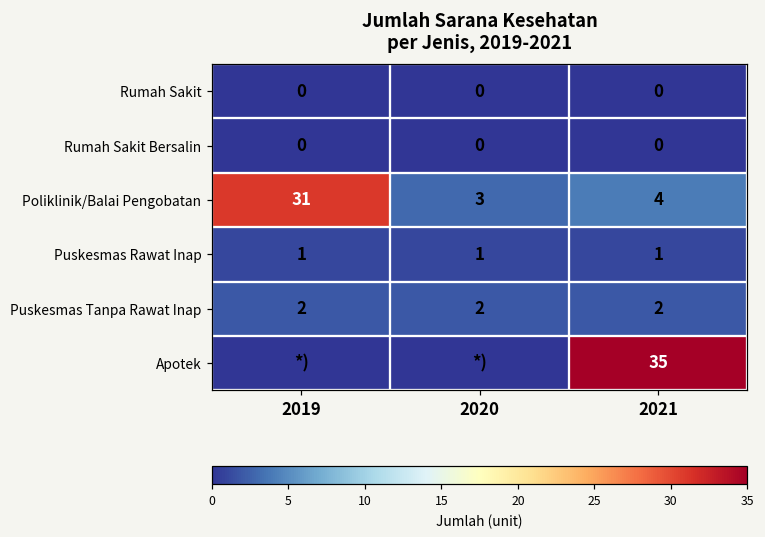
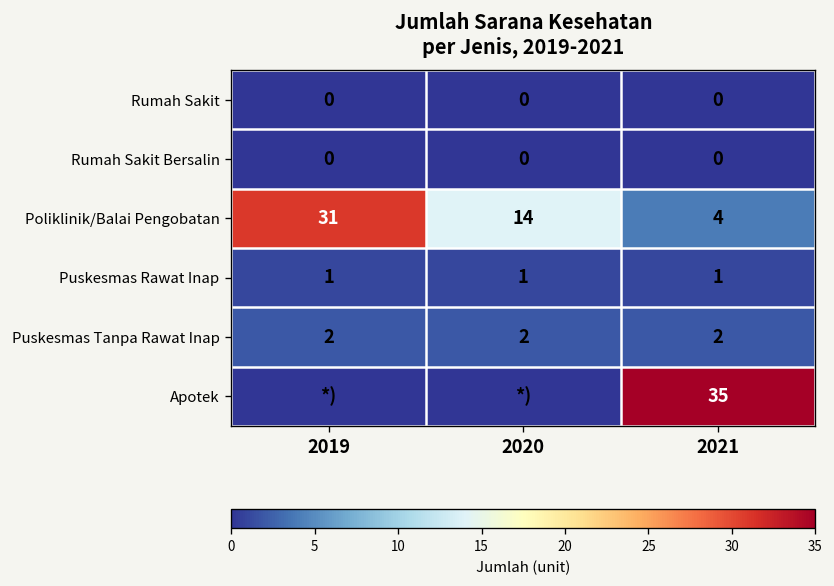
  {
    "Rumah Sakit": {
      "2019": 0,
      "2020": 0,
      "2021": 0
    },
    "Rumah Sakit Bersalin": {
      "2019": 0,
      "2020": 0,
      "2021": 0
    },
    "Poliklinik/Balai Pengobatan": {
      "2019": 31,
-     "2020": 3,
+     "2020": 14,
      "2021": 4
    },
    "Puskesmas Rawat Inap": {
      "2019": 1,
      "2020": 1,
      "2021": 1
    },
    "Puskesmas Tanpa Rawat Inap": {
      "2019": 2,
      "2020": 2,
      "2021": 2
    },
    "Apotek": {
      "2021": 35
    }
  }
